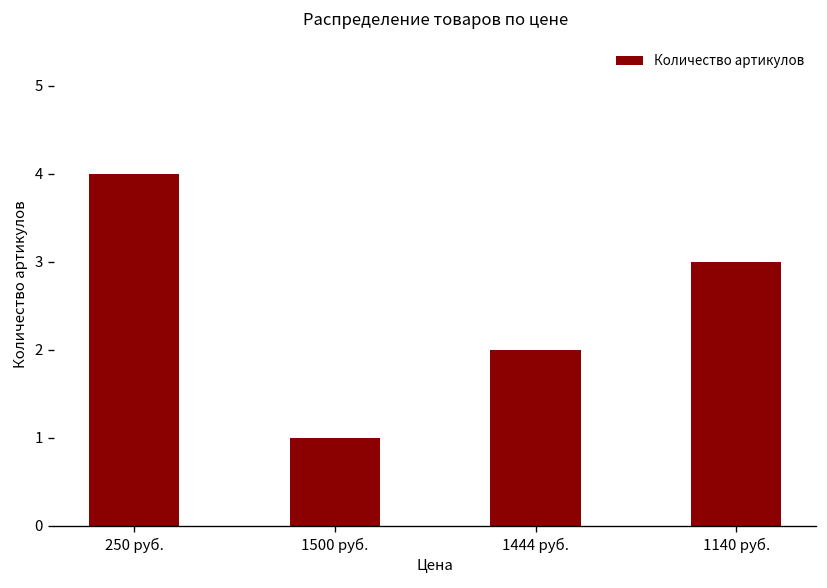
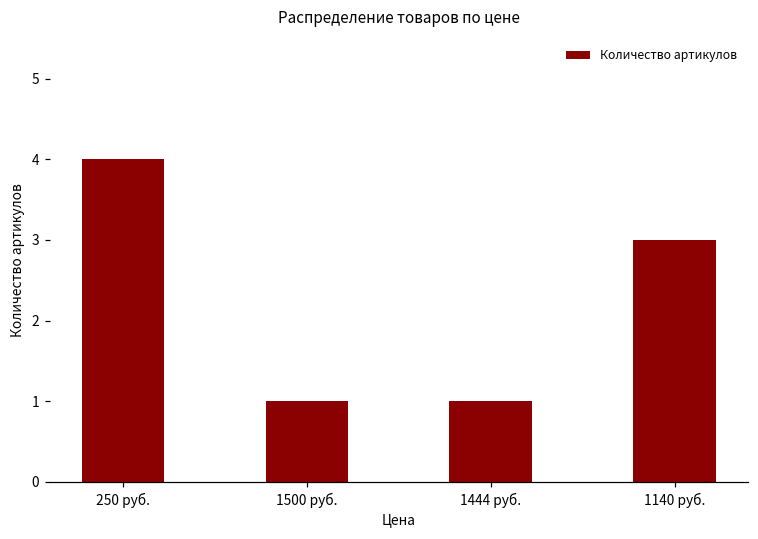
  {
    "250 руб.": 4,
    "1500 руб.": 1,
-   "1444 руб.": 2,
+   "1444 руб.": 1,
    "1140 руб.": 3
  }
